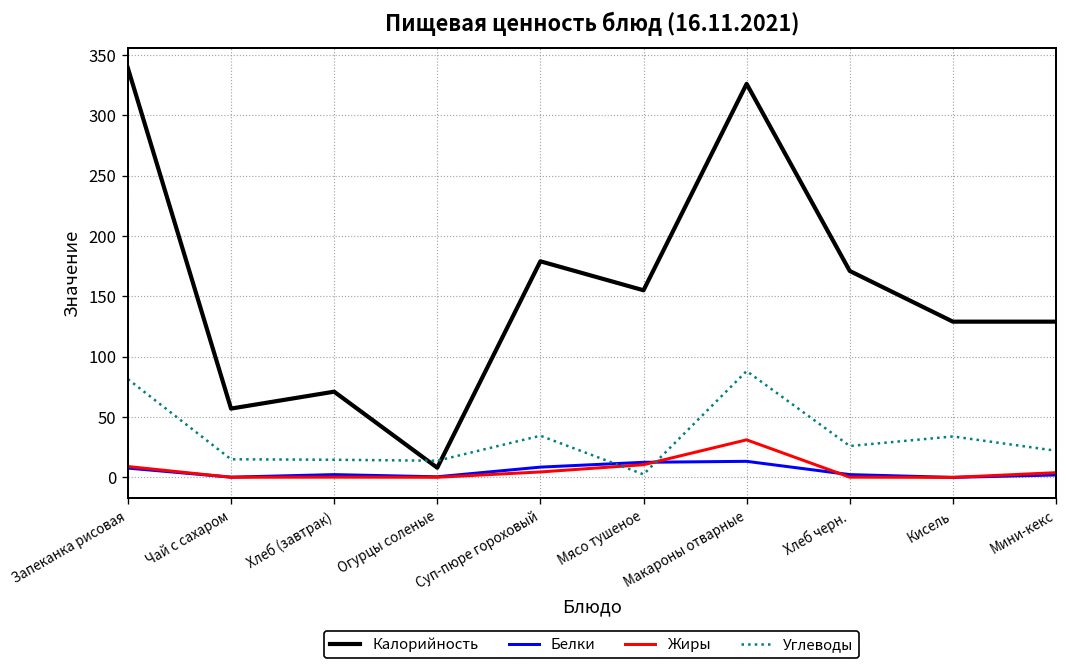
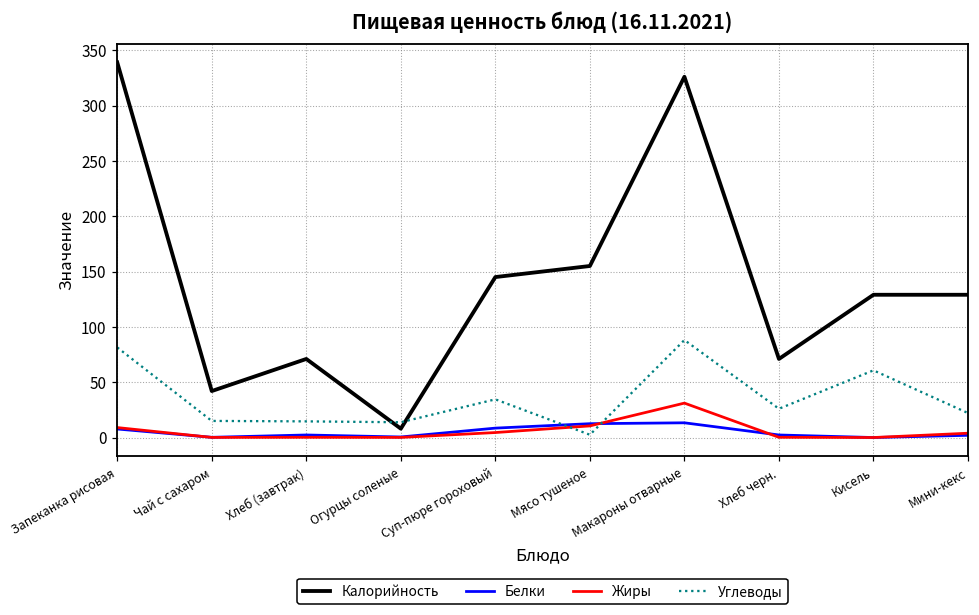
  {
    "Калорийность": {
      "Запеканка рисовая": 339,
-     "Чай с сахаром": 57,
+     "Чай с сахаром": 42,
      "Хлеб (завтрак)": 71,
      "Огурцы соленые": 8,
-     "Суп-пюре гороховый": 179,
+     "Суп-пюре гороховый": 145,
      "Мясо тушеное": 155,
      "Макароны отварные": 326,
-     "Хлеб черн.": 171,
+     "Хлеб черн.": 71,
      "Кисель": 129,
      "Мини-кекс": 129
    },
    "Белки": {
      "Суп-пюре гороховый": 9,
      "Макароны отварные": 13
    },
    "Жиры": {
      "Суп-пюре гороховый": 5,
      "Макароны отварные": 31
    },
    "Углеводы": {
      "Запеканка рисовая": 81,
      "Чай с сахаром": 15,
      "Хлеб (завтрак)": 15,
      "Огурцы соленые": 14,
      "Суп-пюре гороховый": 35,
      "Мясо тушеное": 3,
      "Макароны отварные": 88,
      "Хлеб черн.": 26,
-     "Кисель": 34,
+     "Кисель": 61,
      "Мини-кекс": 22
    }
  }
